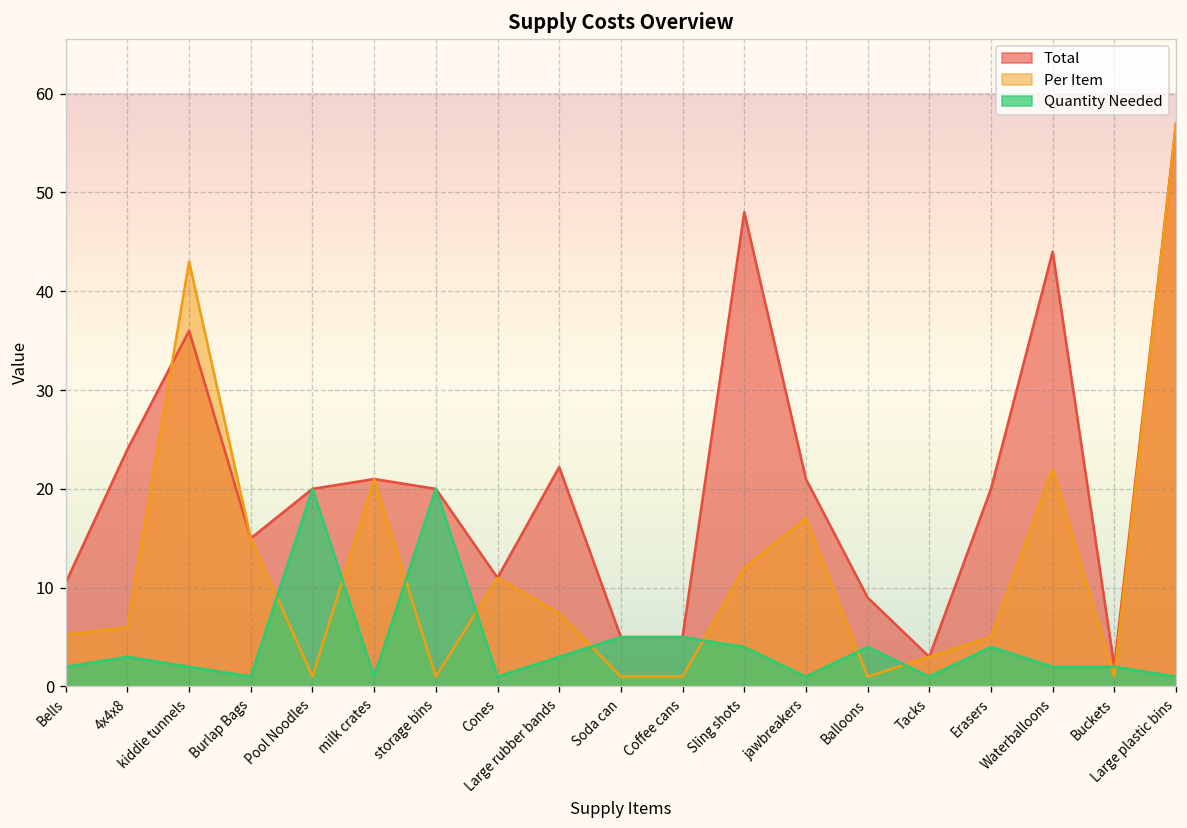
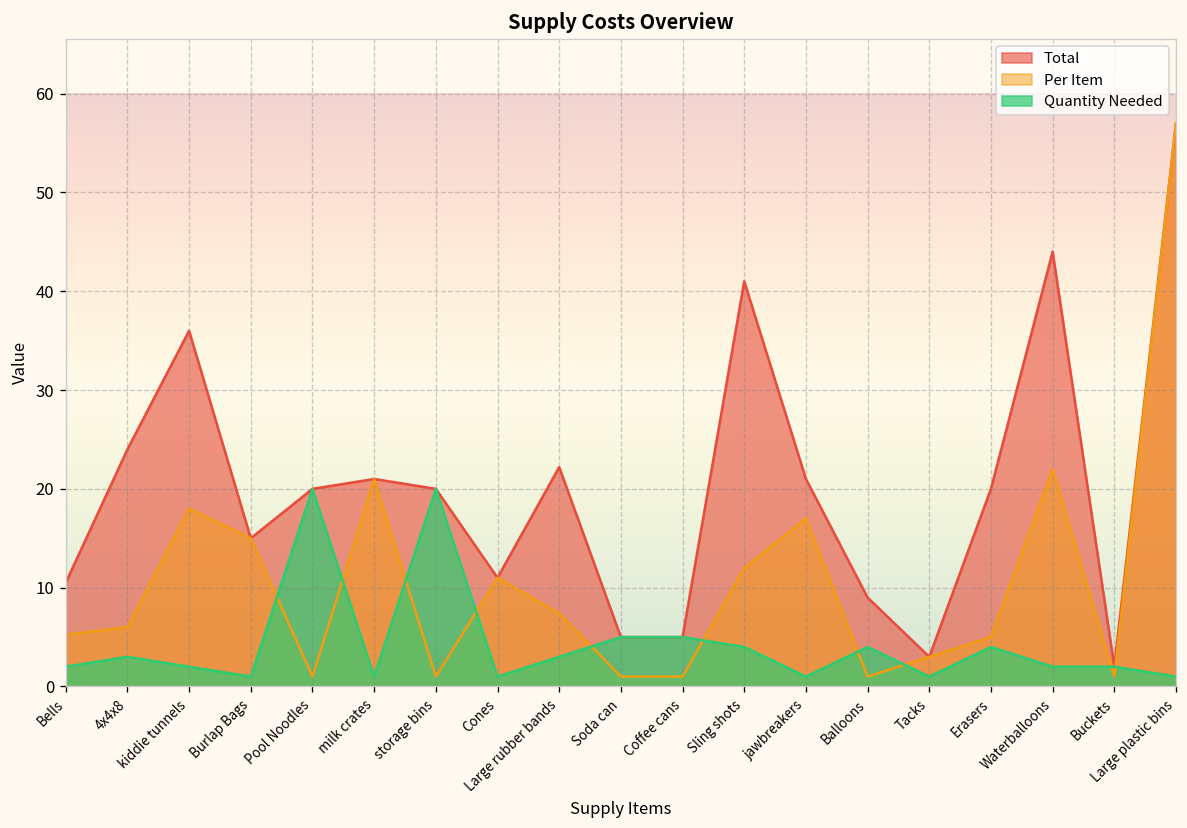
  {
    "Total": {
      "Bells": 11,
      "4x4x8": 24,
      "kiddie tunnels": 36,
      "Large rubber bands": 22,
-     "Sling shots": 48,
+     "Sling shots": 41,
      "jawbreakers": 21,
      "Balloons": 9,
      "Erasers": 20,
      "Waterballoons": 44
    },
    "Per Item": {
      "Bells": 5,
      "4x4x8": 6,
-     "kiddie tunnels": 43,
+     "kiddie tunnels": 18,
      "Pool Noodles": 1,
      "storage bins": 1,
      "Large rubber bands": 7,
      "Soda can": 1,
      "Coffee cans": 1,
      "Sling shots": 12,
      "jawbreakers": 17,
      "Balloons": 1,
      "Erasers": 5,
      "Waterballoons": 22,
      "Buckets": 1
    },
    "Quantity Needed": {
      "Bells": 2,
      "4x4x8": 3,
      "kiddie tunnels": 2,
      "Burlap Bags": 1,
      "milk crates": 1,
      "Cones": 1,
      "Large rubber bands": 3,
      "Sling shots": 4,
      "jawbreakers": 1,
      "Balloons": 4,
      "Tacks": 1,
      "Erasers": 4,
      "Waterballoons": 2,
      "Large plastic bins": 1
    }
  }
